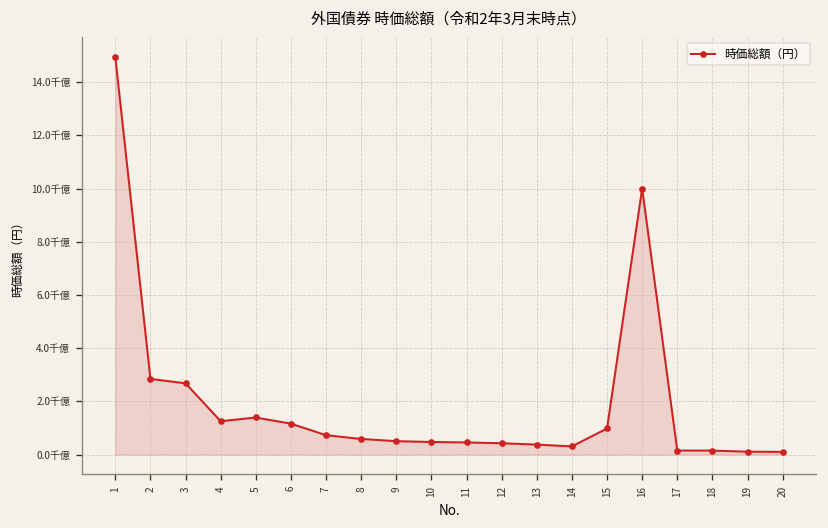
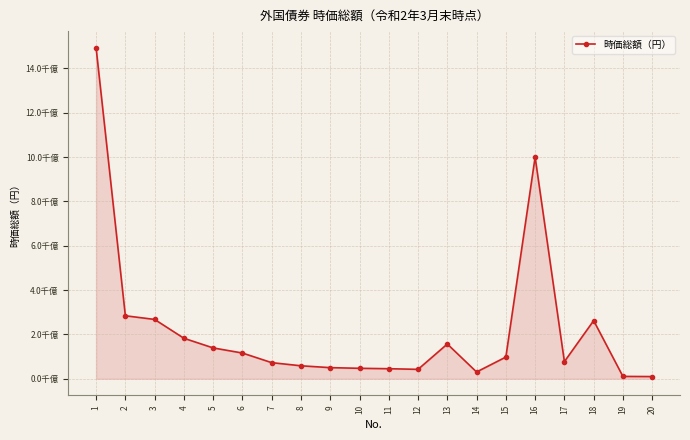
  {
    "1": "14.9千億",
    "2": "2.8千億",
    "3": "2.7千億",
-   "4": "1.3千億",
+   "4": "1.8千億",
    "5": "1.4千億",
    "6": "1.2千億",
    "7": "0.7千億",
    "8": "0.6千億",
    "9": "0.5千億",
    "10": "0.5千億",
    "11": "0.5千億",
    "12": "0.4千億",
-   "13": "0.4千億",
+   "13": "1.6千億",
    "14": "0.3千億",
    "15": "1.0千億",
    "16": "10.0千億",
-   "17": "0.2千億",
-   "18": "0.1千億",
+   "17": "0.8千億",
+   "18": "2.6千億",
    "19": "0.1千億",
    "20": "0.1千億"
  }
